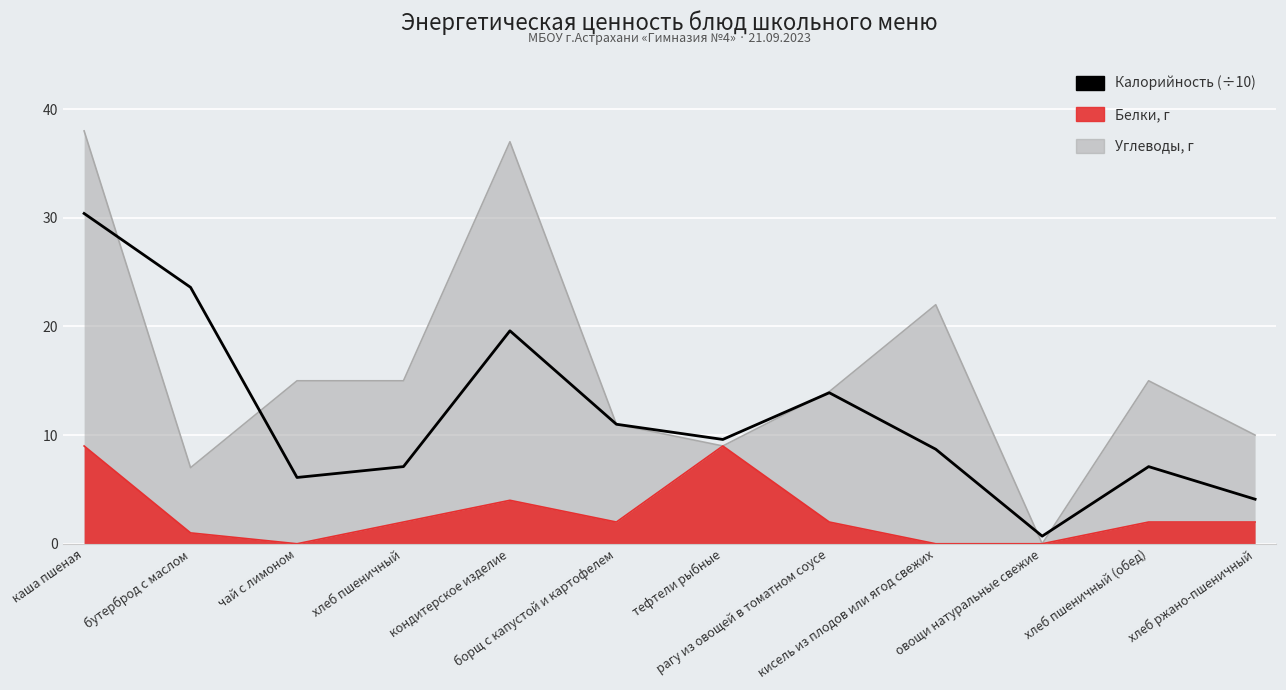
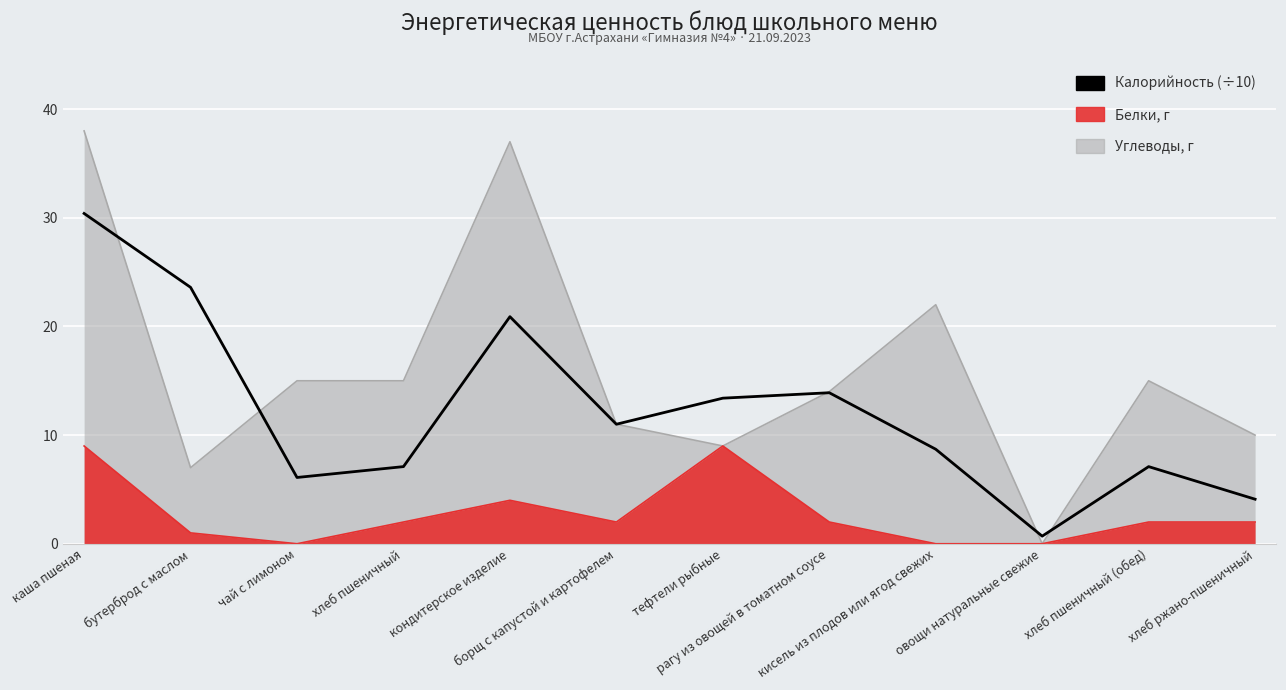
  {
    "Калорийность (÷10)": {
      "каша пшеная": 30.4,
      "бутерброд с маслом": 23.6,
      "чай с лимоном": 6.1,
      "хлеб пшеничный": 7.1,
-     "кондитерское изделие": 19.6,
-     "тефтели рыбные": 9.6,
+     "кондитерское изделие": 20.9,
+     "тефтели рыбные": 13.4,
      "кисель из плодов или ягод свежих": 8.7,
      "овощи натуральные свежие": 0.7,
      "хлеб пшеничный (обед)": 7.1,
      "хлеб ржано-пшеничный": 4.1
    }
  }
